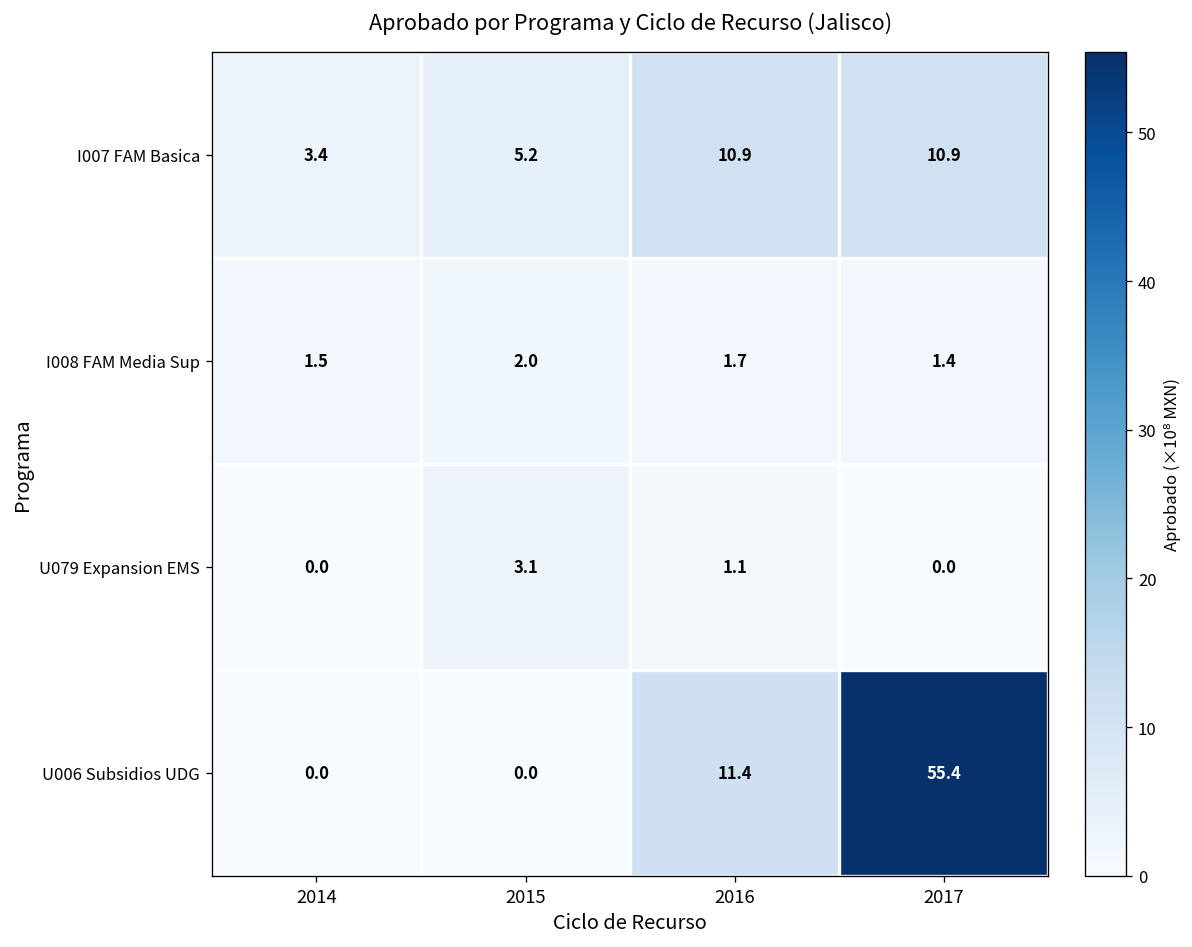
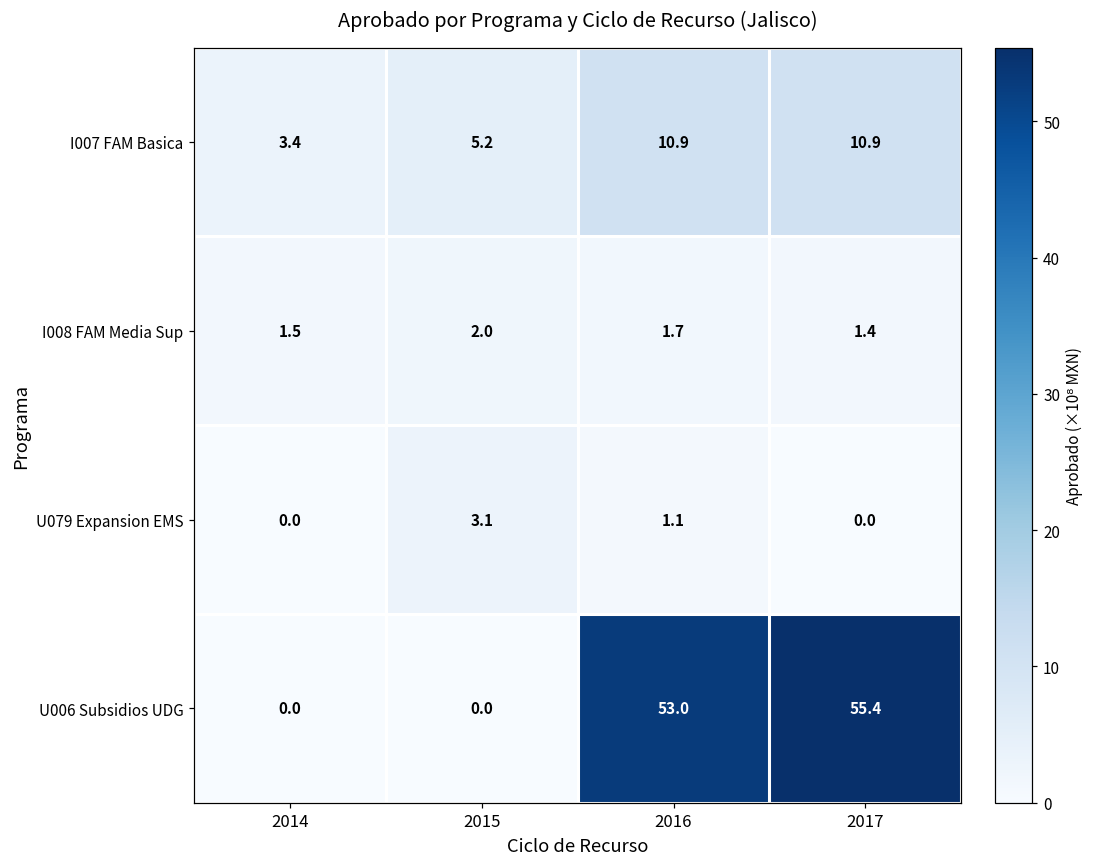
  {
    "I007 FAM Basica": {
      "2014": 3.4,
      "2015": 5.2,
      "2016": 10.9,
      "2017": 10.9
    },
    "I008 FAM Media Sup": {
      "2014": 1.5,
      "2015": 2.0,
      "2016": 1.7,
      "2017": 1.4
    },
    "U079 Expansion EMS": {
      "2014": 0.0,
      "2015": 3.1,
      "2016": 1.1,
      "2017": 0.0
    },
    "U006 Subsidios UDG": {
      "2014": 0.0,
      "2015": 0.0,
-     "2016": 11.4,
+     "2016": 53.0,
      "2017": 55.4
    }
  }
